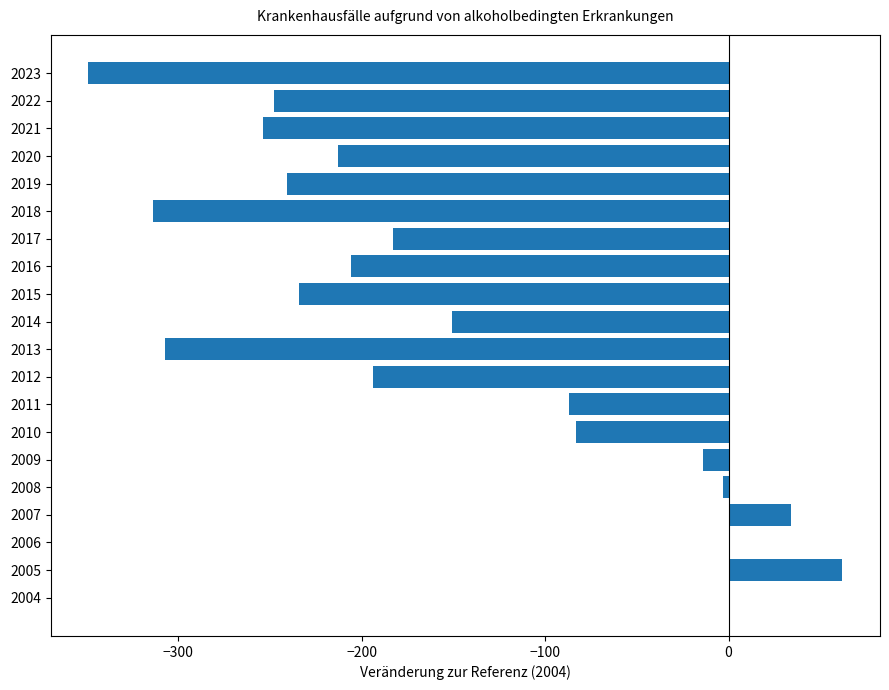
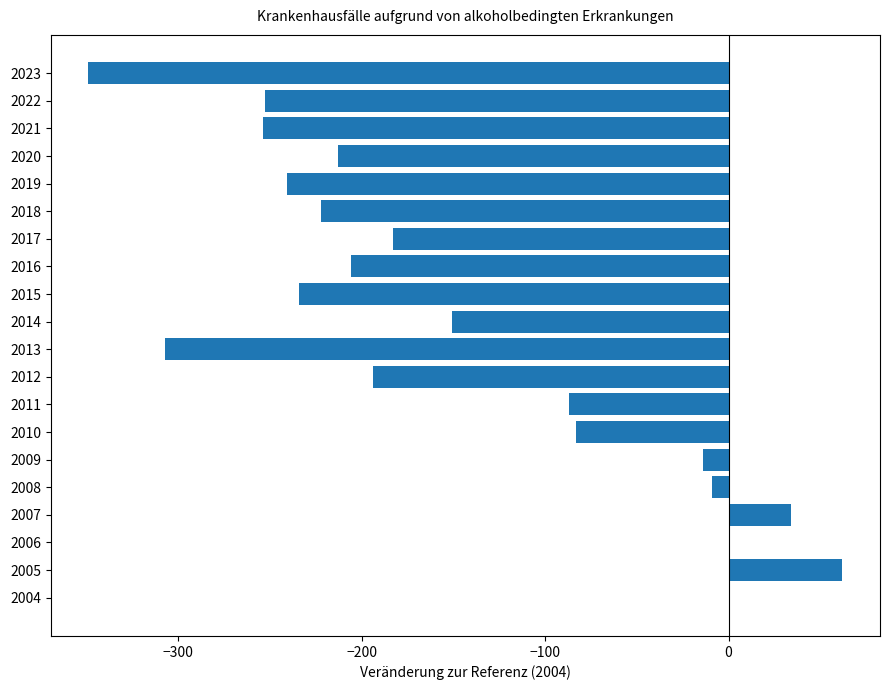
  {
    "2023": -349,
-   "2022": -248,
+   "2022": -253,
    "2021": -254,
    "2020": -213,
    "2019": -241,
-   "2018": -314,
+   "2018": -222,
    "2017": -183,
    "2016": -206,
    "2015": -234,
    "2014": -151,
    "2013": -307,
    "2012": -194,
    "2011": -87,
    "2010": -83,
    "2009": -14,
-   "2008": -3,
+   "2008": -9,
    "2007": 34,
    "2005": 62,
    "2004": 0
  }
